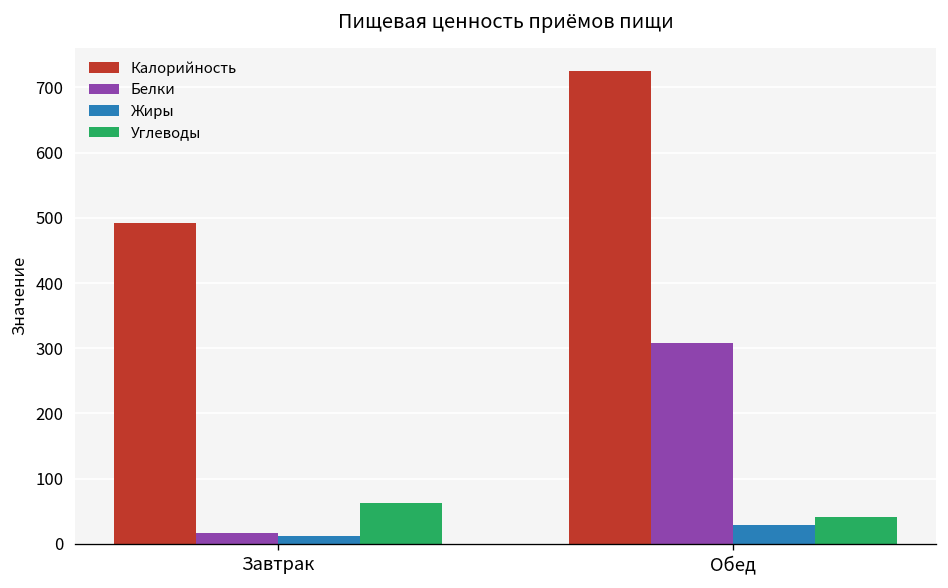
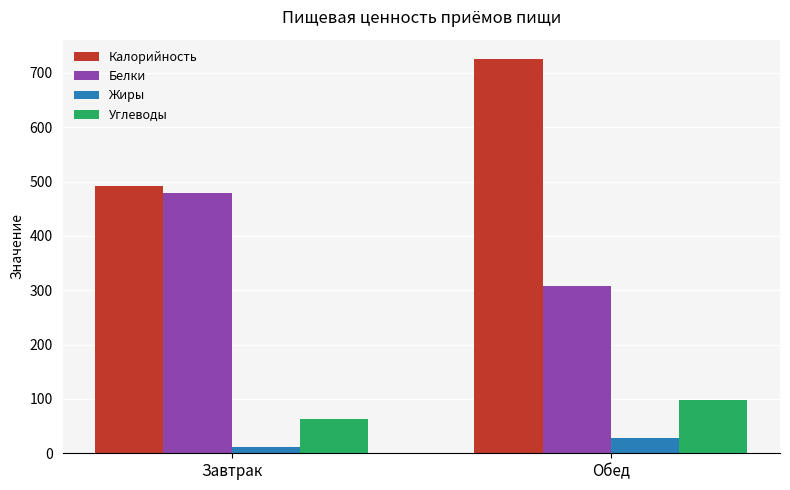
  {
    "Калорийность": {
      "Завтрак": 490,
      "Обед": 720
    },
    "Белки": {
-     "Завтрак": 20,
+     "Завтрак": 480,
      "Обед": 310
    },
    "Жиры": {
      "Завтрак": 10,
      "Обед": 30
    },
    "Углеводы": {
      "Завтрак": 60,
-     "Обед": 40
+     "Обед": 100
    }
  }
